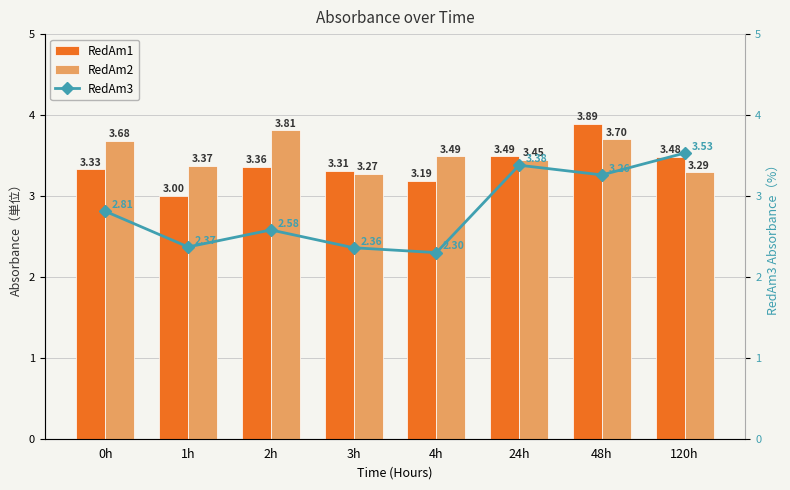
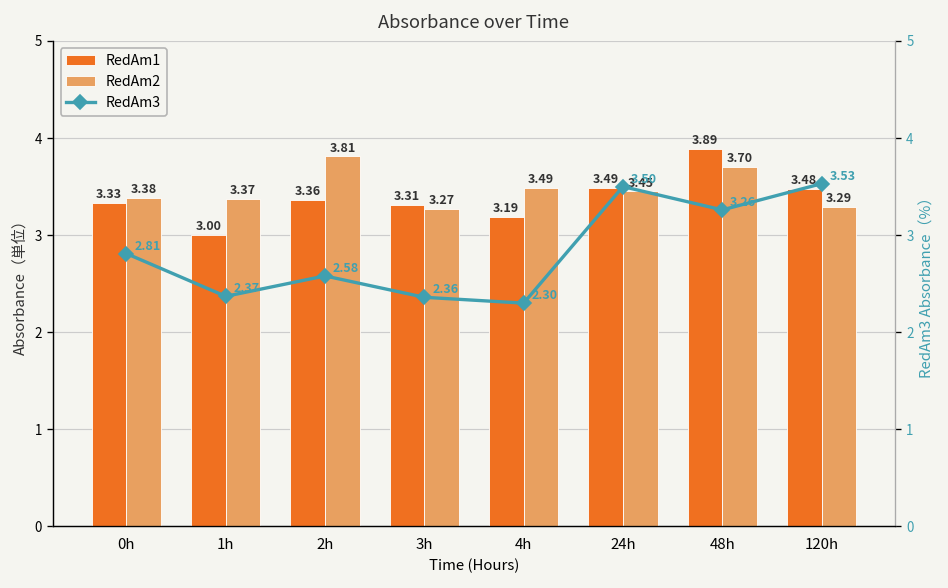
  {
    "RedAm1": {
      "0h": 3.33,
      "1h": 3.00,
      "2h": 3.36,
      "3h": 3.31,
      "4h": 3.19,
      "24h": 3.49,
      "48h": 3.89,
      "120h": 3.48
    },
    "RedAm2": {
-     "0h": 3.68,
+     "0h": 3.38,
      "1h": 3.37,
      "2h": 3.81,
      "3h": 3.27,
      "4h": 3.49,
      "48h": 3.70,
      "120h": 3.29
    },
    "RedAm3": {
      "0h": 2.81,
      "1h": 2.37,
      "2h": 2.58,
      "3h": 2.36,
      "4h": 2.30,
-     "24h": 3.38,
+     "24h": 3.50,
      "48h": 3.26,
      "120h": 3.53
    }
  }
